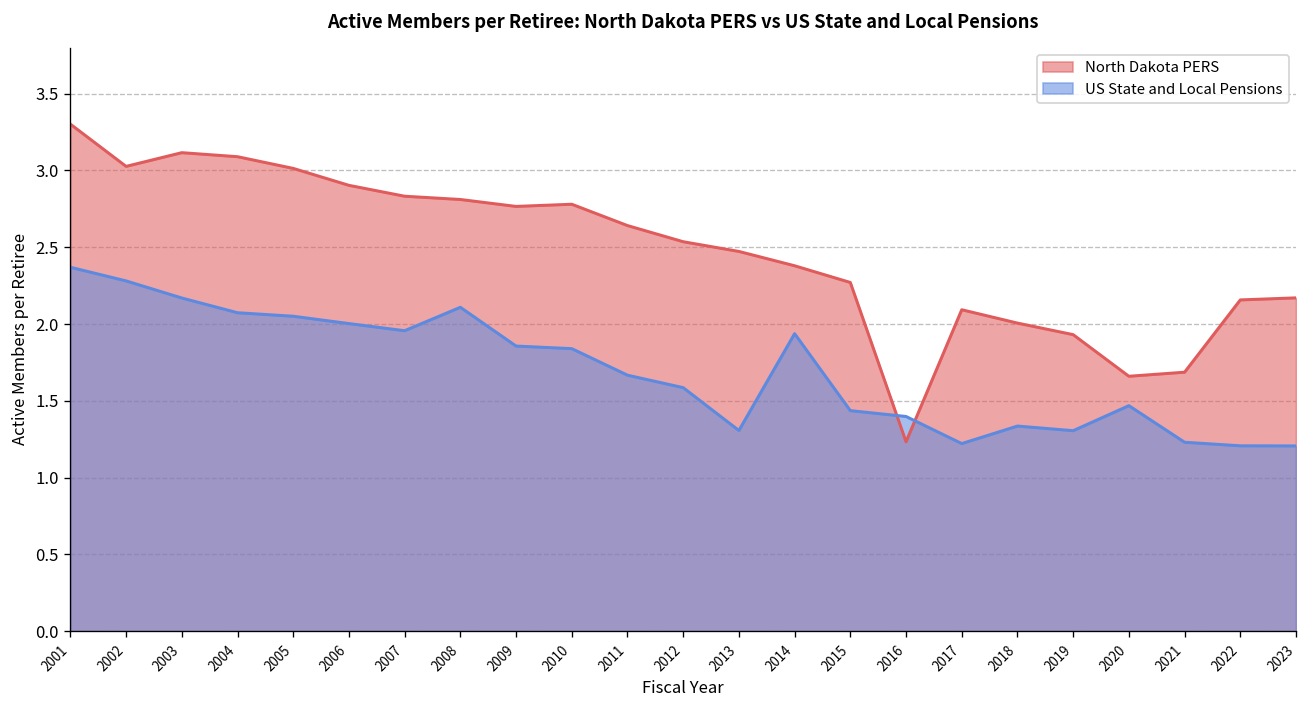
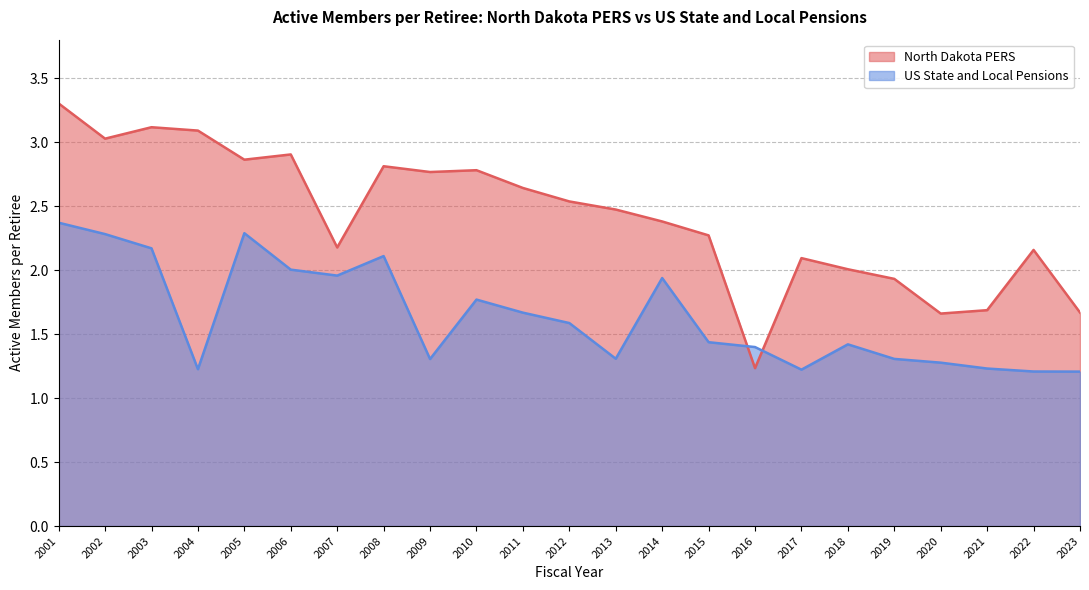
  {
    "North Dakota PERS": {
      "2001": 3.30,
      "2002": 3.03,
      "2003": 3.12,
      "2004": 3.09,
-     "2005": 3.01,
+     "2005": 2.86,
      "2006": 2.90,
-     "2007": 2.83,
+     "2007": 2.18,
      "2008": 2.81,
      "2009": 2.77,
      "2010": 2.78,
      "2011": 2.64,
      "2012": 2.54,
      "2013": 2.47,
      "2014": 2.38,
      "2015": 2.27,
      "2016": 1.23,
      "2017": 2.09,
      "2018": 2.01,
      "2019": 1.93,
      "2020": 1.66,
      "2021": 1.69,
      "2022": 2.16,
-     "2023": 2.17
+     "2023": 1.67
    },
    "US State and Local Pensions": {
      "2001": 2.37,
      "2002": 2.28,
      "2003": 2.17,
-     "2004": 2.07,
-     "2005": 2.05,
+     "2004": 1.23,
+     "2005": 2.29,
      "2006": 2.00,
      "2007": 1.96,
      "2008": 2.11,
-     "2009": 1.86,
-     "2010": 1.84,
+     "2009": 1.30,
+     "2010": 1.77,
      "2011": 1.67,
      "2012": 1.59,
      "2013": 1.31,
      "2014": 1.94,
      "2015": 1.44,
      "2016": 1.40,
      "2017": 1.22,
-     "2018": 1.34,
+     "2018": 1.42,
      "2019": 1.31,
-     "2020": 1.47,
+     "2020": 1.28,
      "2021": 1.23,
      "2022": 1.21,
      "2023": 1.21
    }
  }
